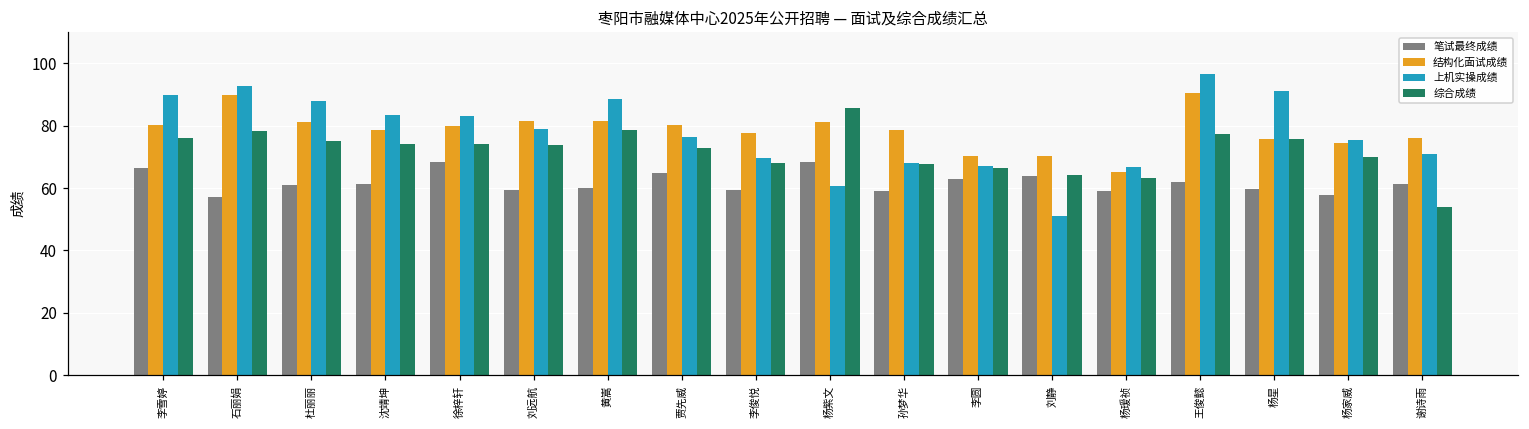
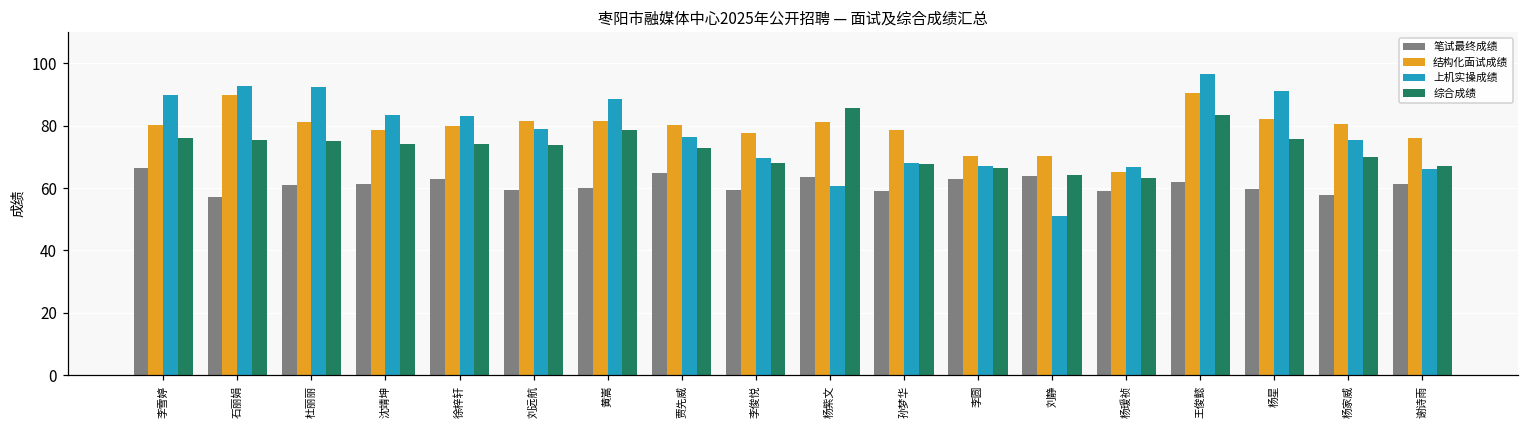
  {
    "笔试最终成绩": {
      "李雪婷": 66,
      "石丽娟": 57,
      "杜丽丽": 61,
      "沈靖坤": 61,
-     "徐梓轩": 68,
+     "徐梓轩": 63,
      "刘远航": 59,
      "黄嵩": 60,
      "贾先威": 65,
      "李俊悦": 60,
-     "杨紫文": 68,
+     "杨紫文": 64,
      "孙梦华": 59,
      "李圆": 63,
      "刘静": 64,
      "杨瑷祯": 59,
      "王俊懿": 62,
      "杨星": 60,
      "杨家威": 58,
      "谢诗雨": 61
    },
    "结构化面试成绩": {
      "李雪婷": 80,
      "石丽娟": 90,
      "杜丽丽": 81,
      "沈靖坤": 79,
      "徐梓轩": 80,
      "刘远航": 81,
      "黄嵩": 82,
      "贾先威": 80,
      "李俊悦": 78,
      "杨紫文": 81,
      "孙梦华": 79,
      "李圆": 70,
      "刘静": 70,
      "杨瑷祯": 65,
      "王俊懿": 90,
-     "杨星": 76,
-     "杨家威": 75,
+     "杨星": 82,
+     "杨家威": 81,
      "谢诗雨": 76
    },
    "上机实操成绩": {
      "李雪婷": 90,
      "石丽娟": 93,
-     "杜丽丽": 88,
+     "杜丽丽": 92,
      "沈靖坤": 83,
      "徐梓轩": 83,
      "刘远航": 79,
      "黄嵩": 89,
      "贾先威": 76,
      "李俊悦": 70,
      "杨紫文": 61,
      "孙梦华": 68,
      "李圆": 67,
      "刘静": 51,
      "杨瑷祯": 67,
      "王俊懿": 97,
      "杨星": 91,
      "杨家威": 75,
-     "谢诗雨": 71
+     "谢诗雨": 66
    },
    "综合成绩": {
      "李雪婷": 76,
-     "石丽娟": 78,
+     "石丽娟": 75,
      "杜丽丽": 75,
      "沈靖坤": 74,
      "徐梓轩": 74,
      "刘远航": 74,
      "黄嵩": 79,
      "贾先威": 73,
      "李俊悦": 68,
      "杨紫文": 86,
      "孙梦华": 68,
      "李圆": 66,
      "刘静": 64,
      "杨瑷祯": 63,
-     "王俊懿": 77,
+     "王俊懿": 83,
      "杨星": 76,
      "杨家威": 70,
-     "谢诗雨": 54
+     "谢诗雨": 67
    }
  }
